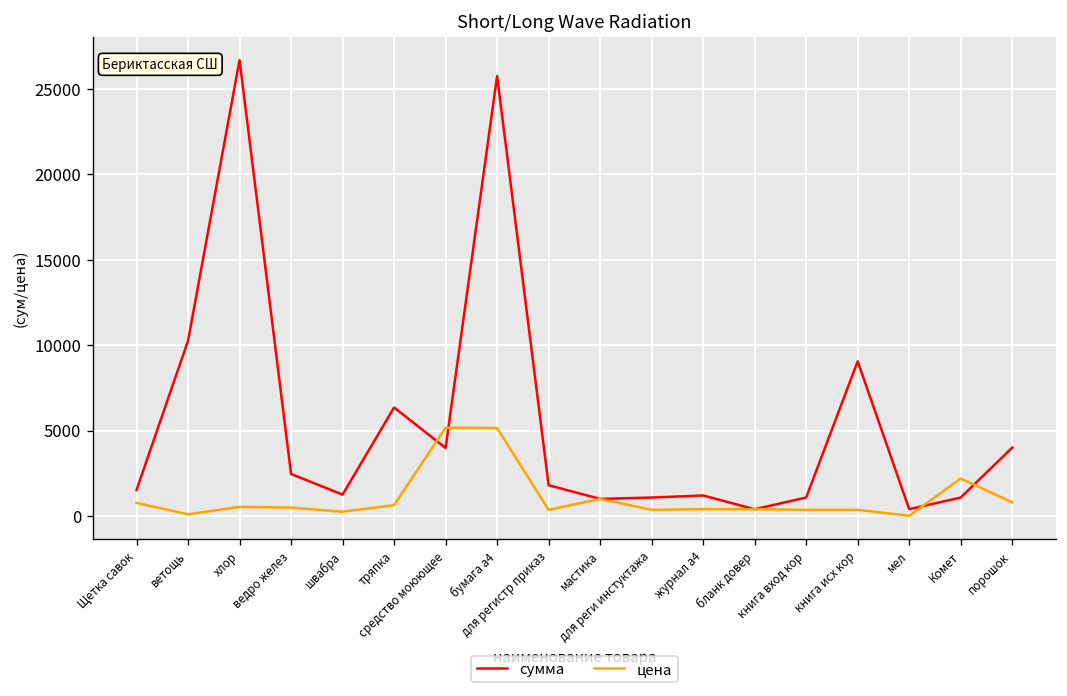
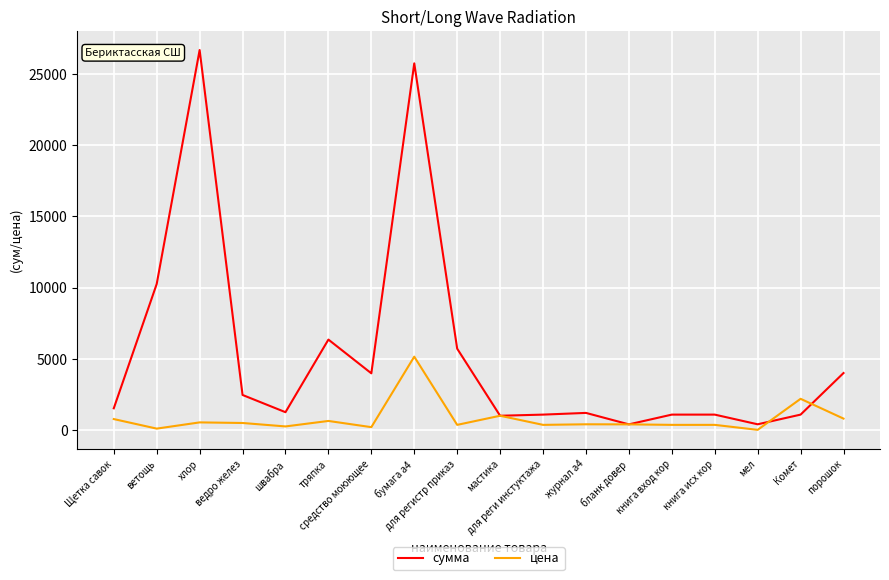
  {
    "сумма": {
      "Щетка савок": 1500,
      "ветощь": 10300,
      "хлор": 26700,
      "ведро желез": 2500,
      "швабра": 1300,
      "тряпка": 6400,
      "средство моюющее": 4000,
      "бумага а4": 25800,
-     "для регистр приказ": 1800,
+     "для регистр приказ": 5700,
      "для реги инстуктажа": 1100,
      "журнал а4": 1200,
      "книга вход кор": 1100,
-     "книга исх кор": 9100,
+     "книга исх кор": 1100,
      "мел": 400,
      "Комет": 1100,
      "порошок": 4000
    },
    "цена": {
      "Щетка савок": 800,
      "ветощь": 100,
      "хлор": 500,
      "ведро желез": 500,
      "швабра": 300,
      "тряпка": 600,
-     "средство моюющее": 5200,
+     "средство моюющее": 200,
      "бумага а4": 5200,
      "для регистр приказ": 400,
      "для реги инстуктажа": 400,
      "журнал а4": 400,
      "книга вход кор": 400,
      "книга исх кор": 400,
      "мел": 0,
      "Комет": 2200,
      "порошок": 800
    }
  }
